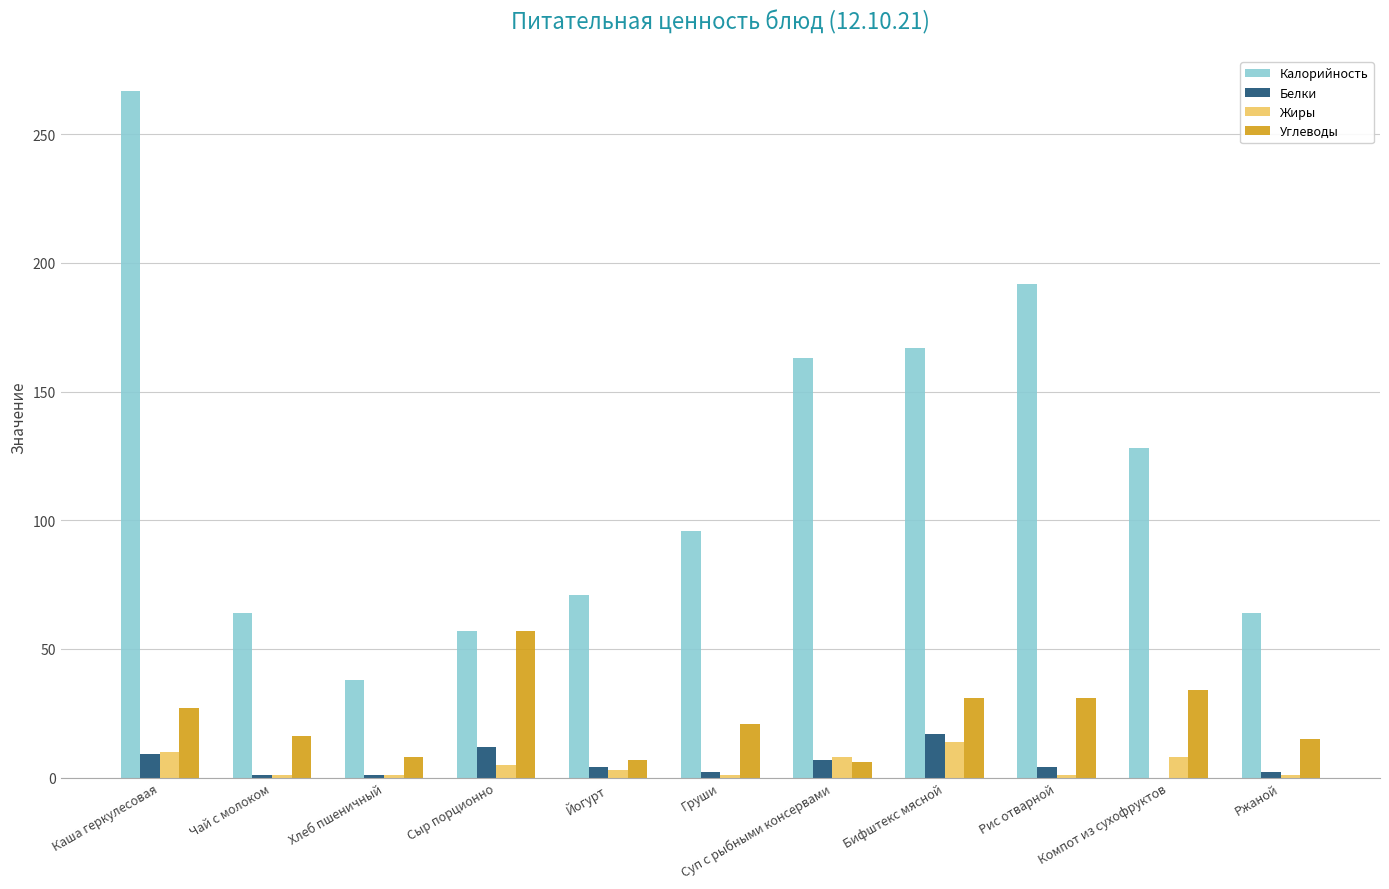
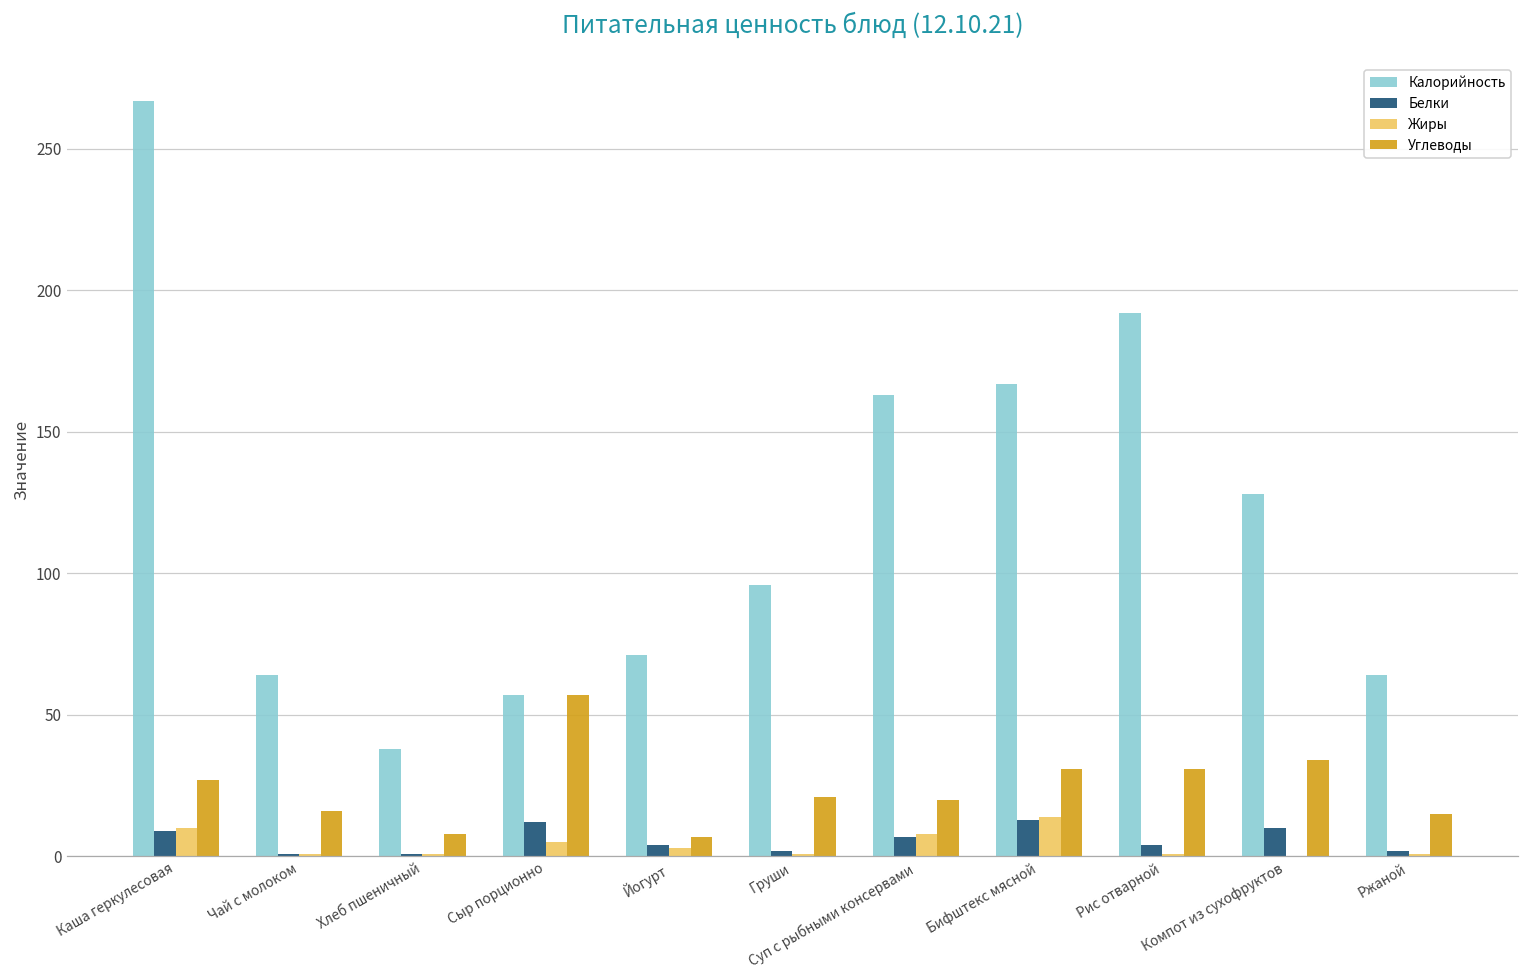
  {
    "Калорийность": {
      "Каша геркулесовая": 267,
      "Чай с молоком": 64,
      "Хлеб пшеничный": 38,
      "Сыр порционно": 57,
      "Йогурт": 71,
      "Груши": 96,
      "Суп с рыбными консервами": 163,
      "Бифштекс мясной": 167,
      "Рис отварной": 192,
      "Компот из сухофруктов": 128,
      "Ржаной": 64
    },
    "Белки": {
      "Каша геркулесовая": 9,
      "Чай с молоком": 1,
      "Хлеб пшеничный": 1,
      "Сыр порционно": 12,
      "Йогурт": 4,
      "Груши": 2,
      "Суп с рыбными консервами": 7,
-     "Бифштекс мясной": 17,
+     "Бифштекс мясной": 13,
      "Рис отварной": 4,
-     "Компот из сухофруктов": 0,
+     "Компот из сухофруктов": 10,
      "Ржаной": 2
    },
    "Жиры": {
      "Каша геркулесовая": 10,
      "Чай с молоком": 1,
      "Хлеб пшеничный": 1,
      "Сыр порционно": 5,
      "Йогурт": 3,
      "Груши": 1,
      "Суп с рыбными консервами": 8,
      "Бифштекс мясной": 14,
      "Рис отварной": 1,
-     "Компот из сухофруктов": 8,
+     "Компот из сухофруктов": 0,
      "Ржаной": 1
    },
    "Углеводы": {
      "Каша геркулесовая": 27,
      "Чай с молоком": 16,
      "Хлеб пшеничный": 8,
      "Сыр порционно": 57,
      "Йогурт": 7,
      "Груши": 21,
-     "Суп с рыбными консервами": 6,
+     "Суп с рыбными консервами": 20,
      "Бифштекс мясной": 31,
      "Рис отварной": 31,
      "Компот из сухофруктов": 34,
      "Ржаной": 15
    }
  }
